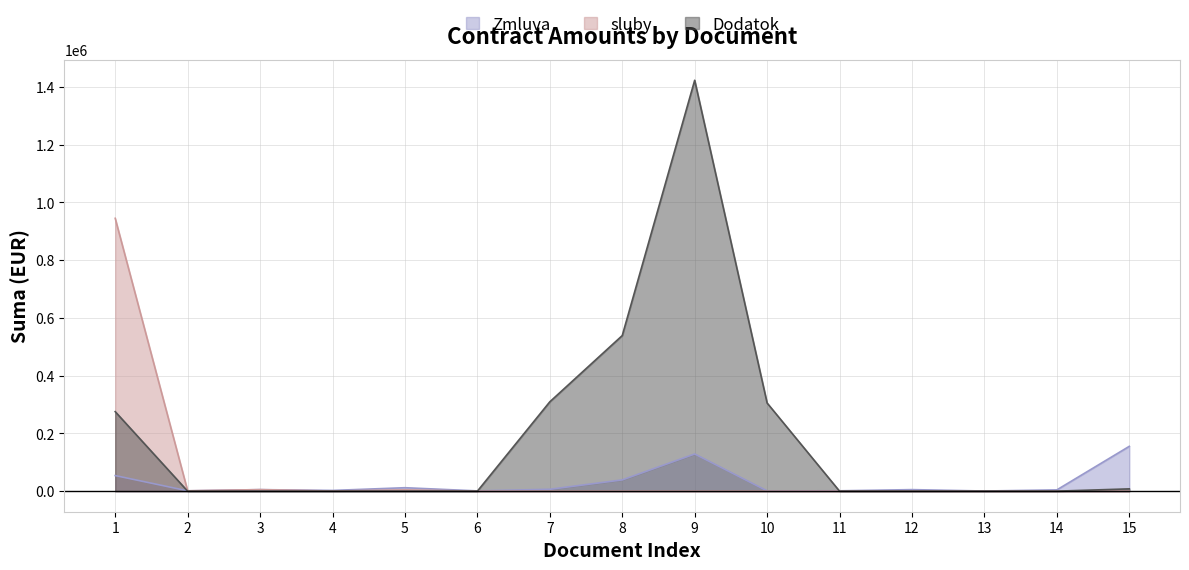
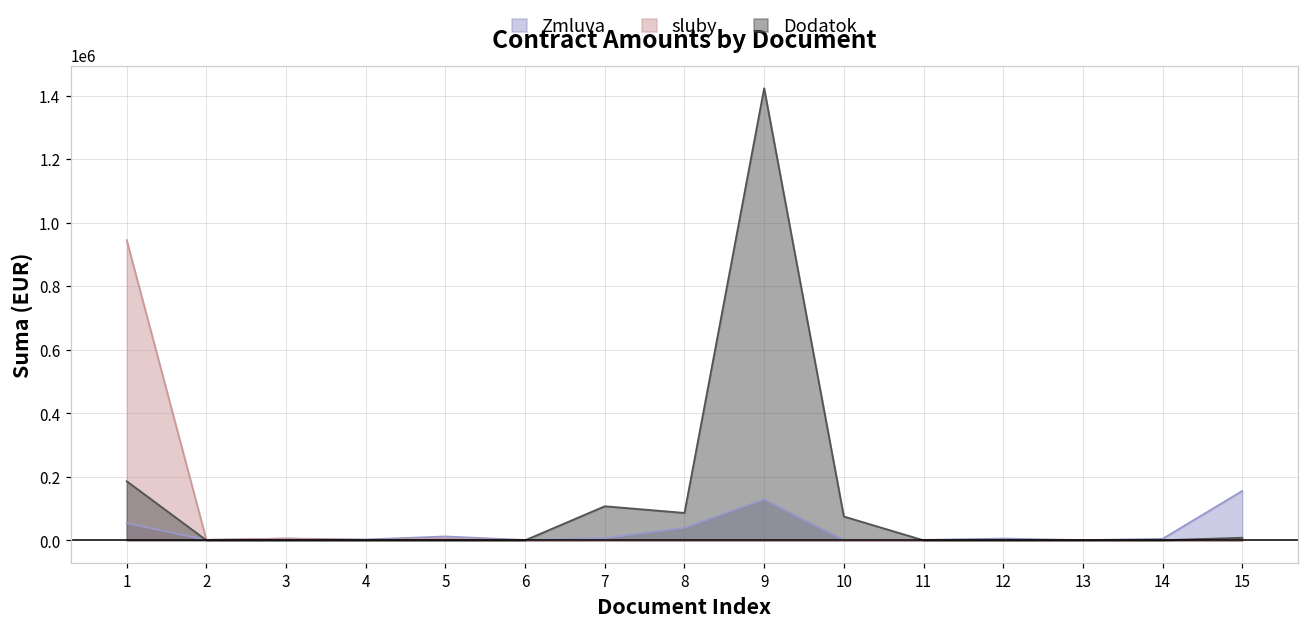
  {
    "Dodatok": {
-     "1": 280000,
-     "7": 310000,
-     "8": 540000,
+     "1": 190000,
+     "7": 110000,
+     "8": 90000,
      "9": 1420000,
-     "10": 310000
+     "10": 70000
    }
  }
